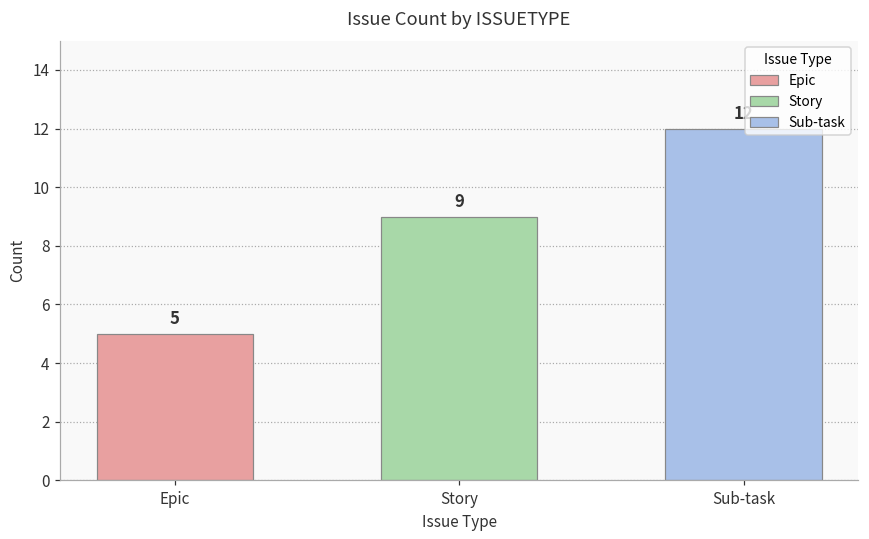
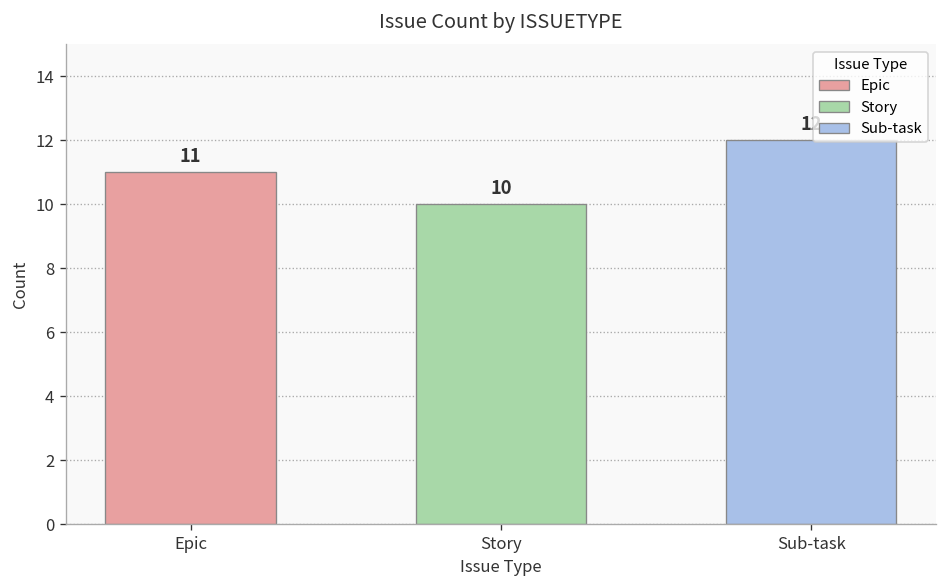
  {
-   "Epic": 5,
-   "Story": 9
+   "Epic": 11,
+   "Story": 10
  }
